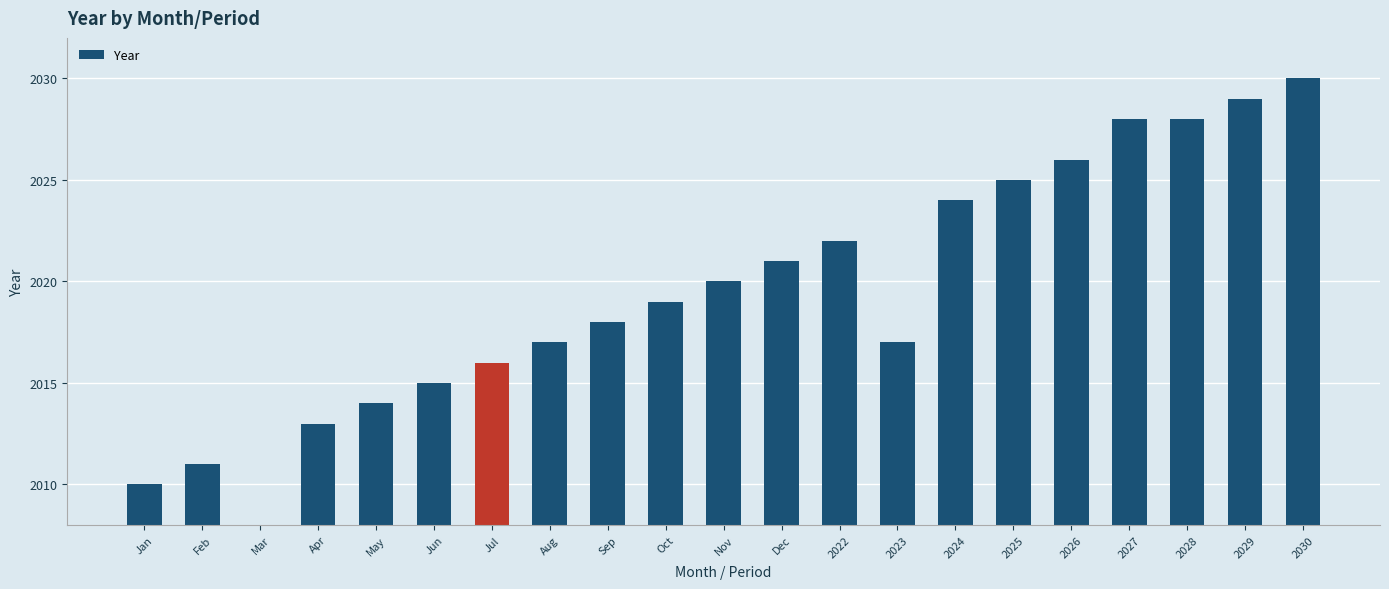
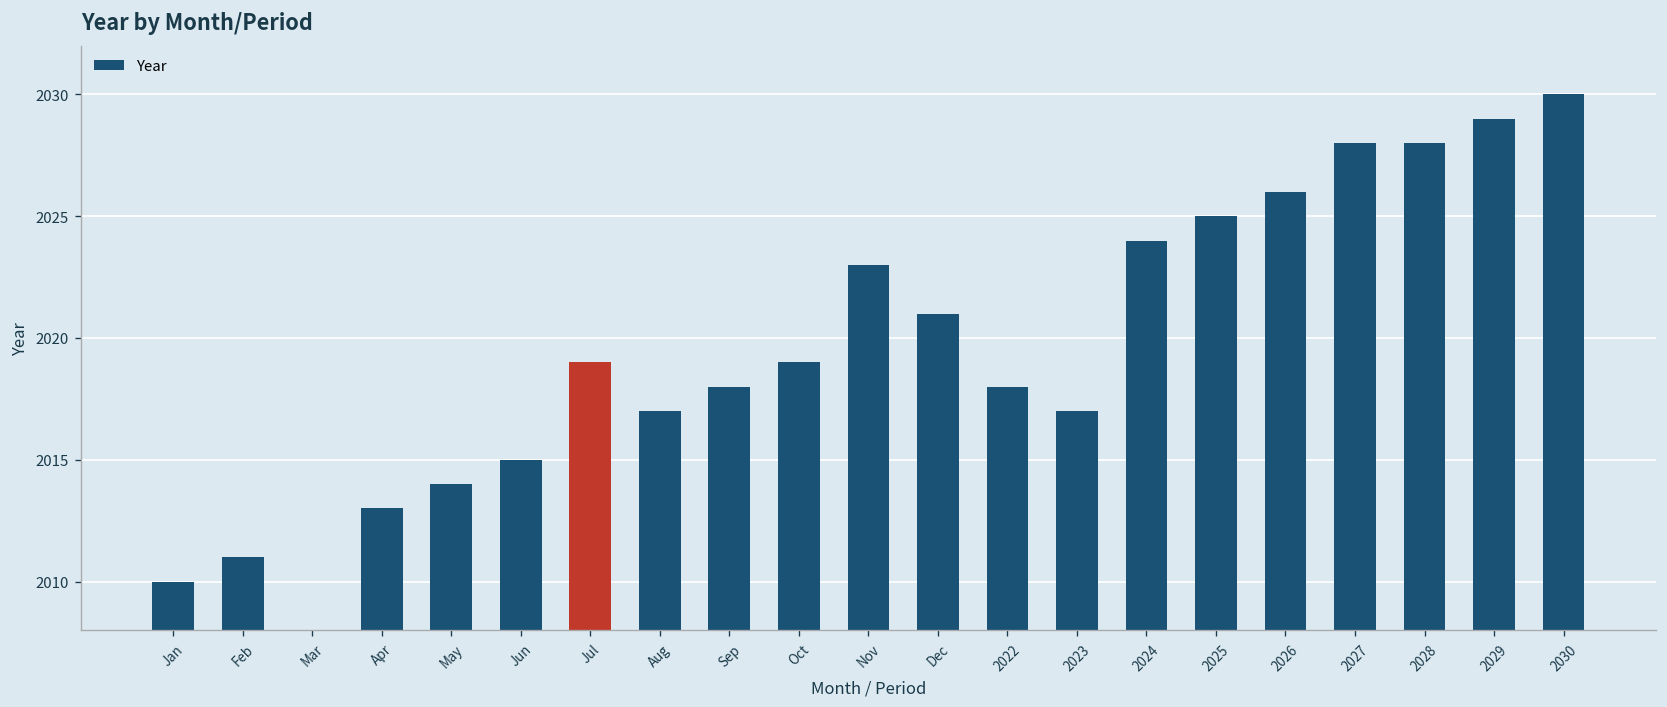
  {
    "Jan": 2010,
    "Feb": 2011,
    "Mar": 2008,
    "Apr": 2013,
    "May": 2014,
    "Jun": 2015,
-   "Jul": 2016,
+   "Jul": 2019,
    "Aug": 2017,
    "Sep": 2018,
    "Oct": 2019,
-   "Nov": 2020,
+   "Nov": 2023,
    "Dec": 2021,
-   "2022": 2022,
+   "2022": 2018,
    "2023": 2017,
    "2024": 2024,
    "2025": 2025,
    "2026": 2026,
    "2027": 2028,
    "2028": 2028,
    "2029": 2029,
    "2030": 2030
  }
